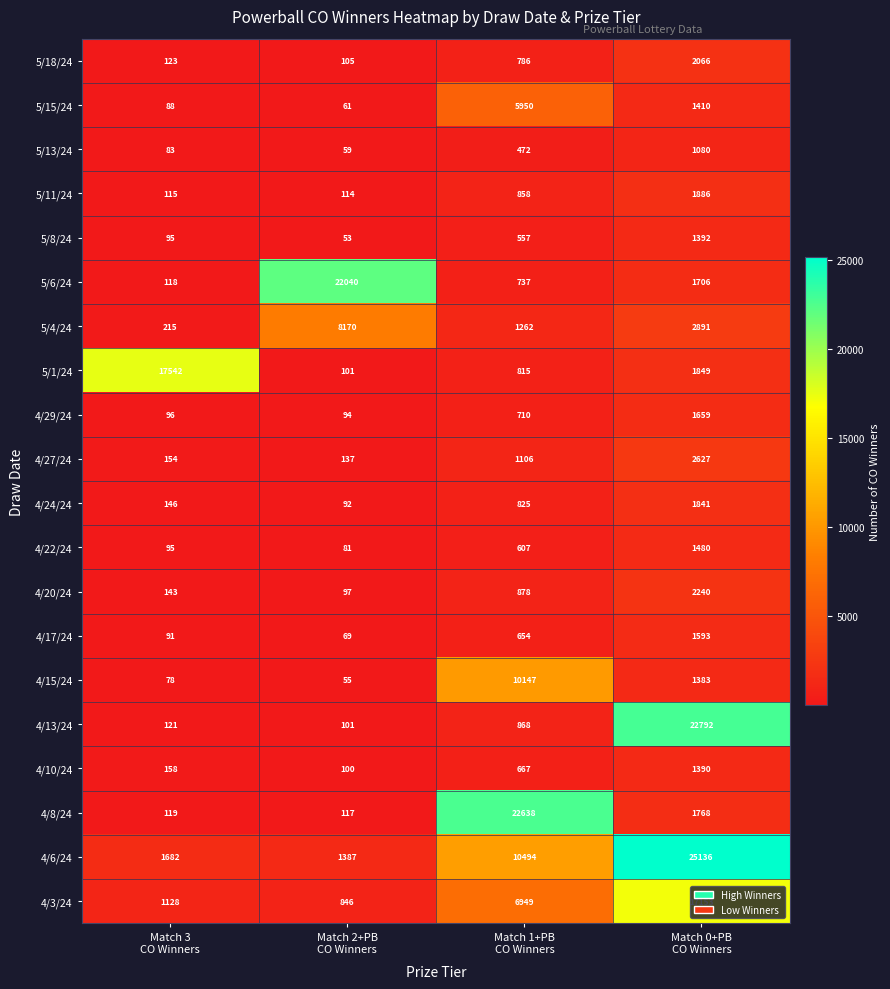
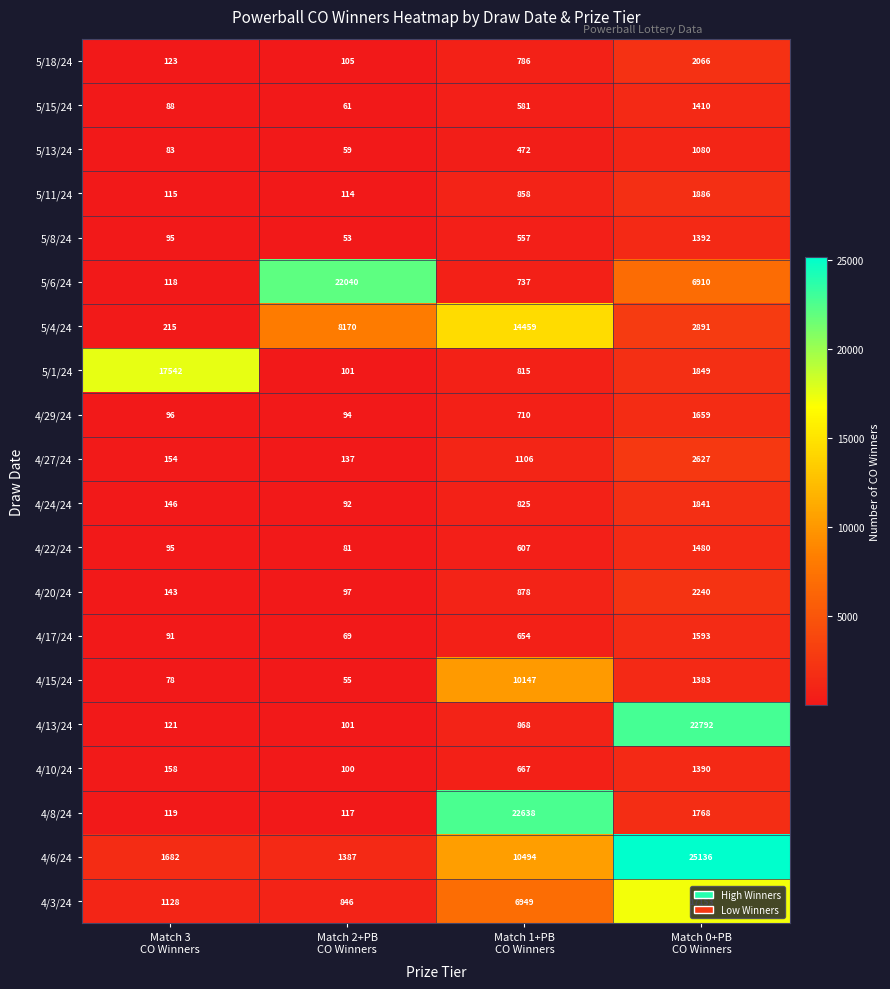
  {
    "5/18/24": {
      "Match 3 CO Winners": 123,
      "Match 2+PB CO Winners": 105,
      "Match 1+PB CO Winners": 786,
      "Match 0+PB CO Winners": 2066
    },
    "5/15/24": {
      "Match 3 CO Winners": 88,
      "Match 2+PB CO Winners": 61,
-     "Match 1+PB CO Winners": 5950,
+     "Match 1+PB CO Winners": 581,
      "Match 0+PB CO Winners": 1410
    },
    "5/13/24": {
      "Match 3 CO Winners": 83,
      "Match 2+PB CO Winners": 59,
      "Match 1+PB CO Winners": 472,
      "Match 0+PB CO Winners": 1080
    },
    "5/11/24": {
      "Match 3 CO Winners": 115,
      "Match 2+PB CO Winners": 114,
      "Match 1+PB CO Winners": 858,
      "Match 0+PB CO Winners": 1886
    },
    "5/8/24": {
      "Match 3 CO Winners": 95,
      "Match 2+PB CO Winners": 53,
      "Match 1+PB CO Winners": 557,
      "Match 0+PB CO Winners": 1392
    },
    "5/6/24": {
      "Match 3 CO Winners": 118,
      "Match 2+PB CO Winners": 22040,
      "Match 1+PB CO Winners": 737,
-     "Match 0+PB CO Winners": 1706
+     "Match 0+PB CO Winners": 6910
    },
    "5/4/24": {
      "Match 3 CO Winners": 215,
      "Match 2+PB CO Winners": 8170,
-     "Match 1+PB CO Winners": 1262,
+     "Match 1+PB CO Winners": 14459,
      "Match 0+PB CO Winners": 2891
    },
    "5/1/24": {
      "Match 3 CO Winners": 17542,
      "Match 2+PB CO Winners": 101,
      "Match 1+PB CO Winners": 815,
      "Match 0+PB CO Winners": 1849
    },
    "4/29/24": {
      "Match 3 CO Winners": 96,
      "Match 2+PB CO Winners": 94,
      "Match 1+PB CO Winners": 710,
      "Match 0+PB CO Winners": 1659
    },
    "4/27/24": {
      "Match 3 CO Winners": 154,
      "Match 2+PB CO Winners": 137,
      "Match 1+PB CO Winners": 1106,
      "Match 0+PB CO Winners": 2627
    },
    "4/24/24": {
      "Match 3 CO Winners": 146,
      "Match 2+PB CO Winners": 92,
      "Match 1+PB CO Winners": 825,
      "Match 0+PB CO Winners": 1841
    },
    "4/22/24": {
      "Match 3 CO Winners": 95,
      "Match 2+PB CO Winners": 81,
      "Match 1+PB CO Winners": 607,
      "Match 0+PB CO Winners": 1480
    },
    "4/20/24": {
      "Match 3 CO Winners": 143,
      "Match 2+PB CO Winners": 97,
      "Match 1+PB CO Winners": 878,
      "Match 0+PB CO Winners": 2240
    },
    "4/17/24": {
      "Match 3 CO Winners": 91,
      "Match 2+PB CO Winners": 69,
      "Match 1+PB CO Winners": 654,
      "Match 0+PB CO Winners": 1593
    },
    "4/15/24": {
      "Match 3 CO Winners": 78,
      "Match 2+PB CO Winners": 55,
      "Match 1+PB CO Winners": 10147,
      "Match 0+PB CO Winners": 1383
    },
    "4/13/24": {
      "Match 3 CO Winners": 121,
      "Match 2+PB CO Winners": 101,
      "Match 1+PB CO Winners": 868,
      "Match 0+PB CO Winners": 22792
    },
    "4/10/24": {
      "Match 3 CO Winners": 158,
      "Match 2+PB CO Winners": 100,
      "Match 1+PB CO Winners": 667,
      "Match 0+PB CO Winners": 1390
    },
    "4/8/24": {
      "Match 3 CO Winners": 119,
      "Match 2+PB CO Winners": 117,
      "Match 1+PB CO Winners": 22638,
      "Match 0+PB CO Winners": 1768
    },
    "4/6/24": {
      "Match 3 CO Winners": 1682,
      "Match 2+PB CO Winners": 1387,
      "Match 1+PB CO Winners": 10494,
      "Match 0+PB CO Winners": 25136
    },
    "4/3/24": {
      "Match 3 CO Winners": 1128,
      "Match 2+PB CO Winners": 846,
      "Match 1+PB CO Winners": 6949
    }
  }
